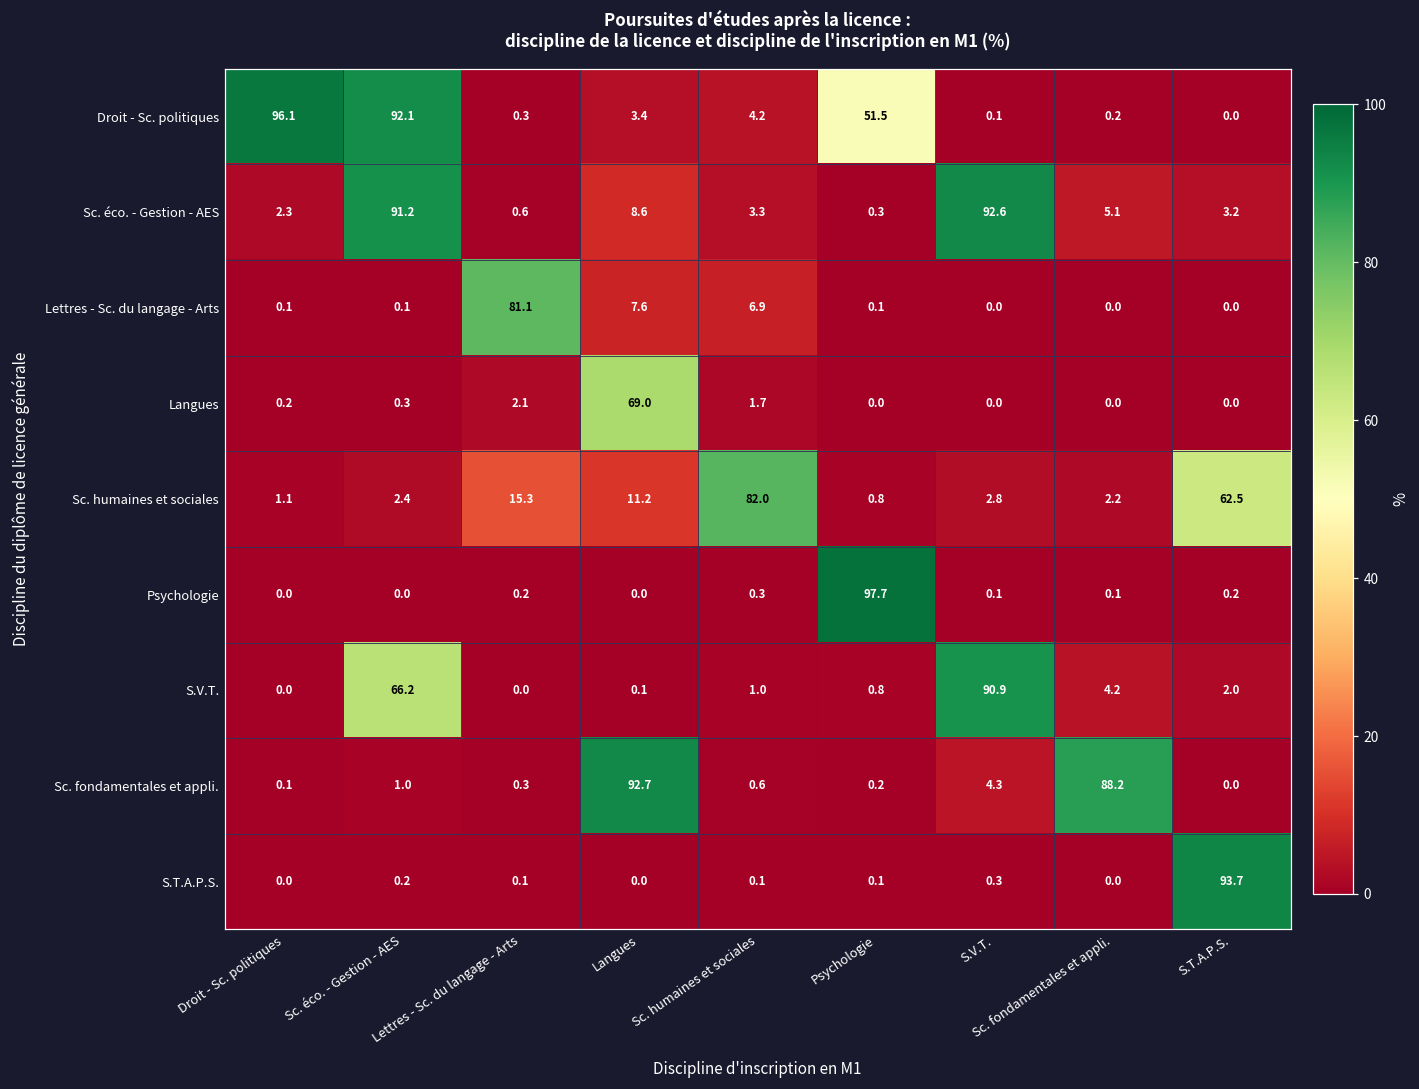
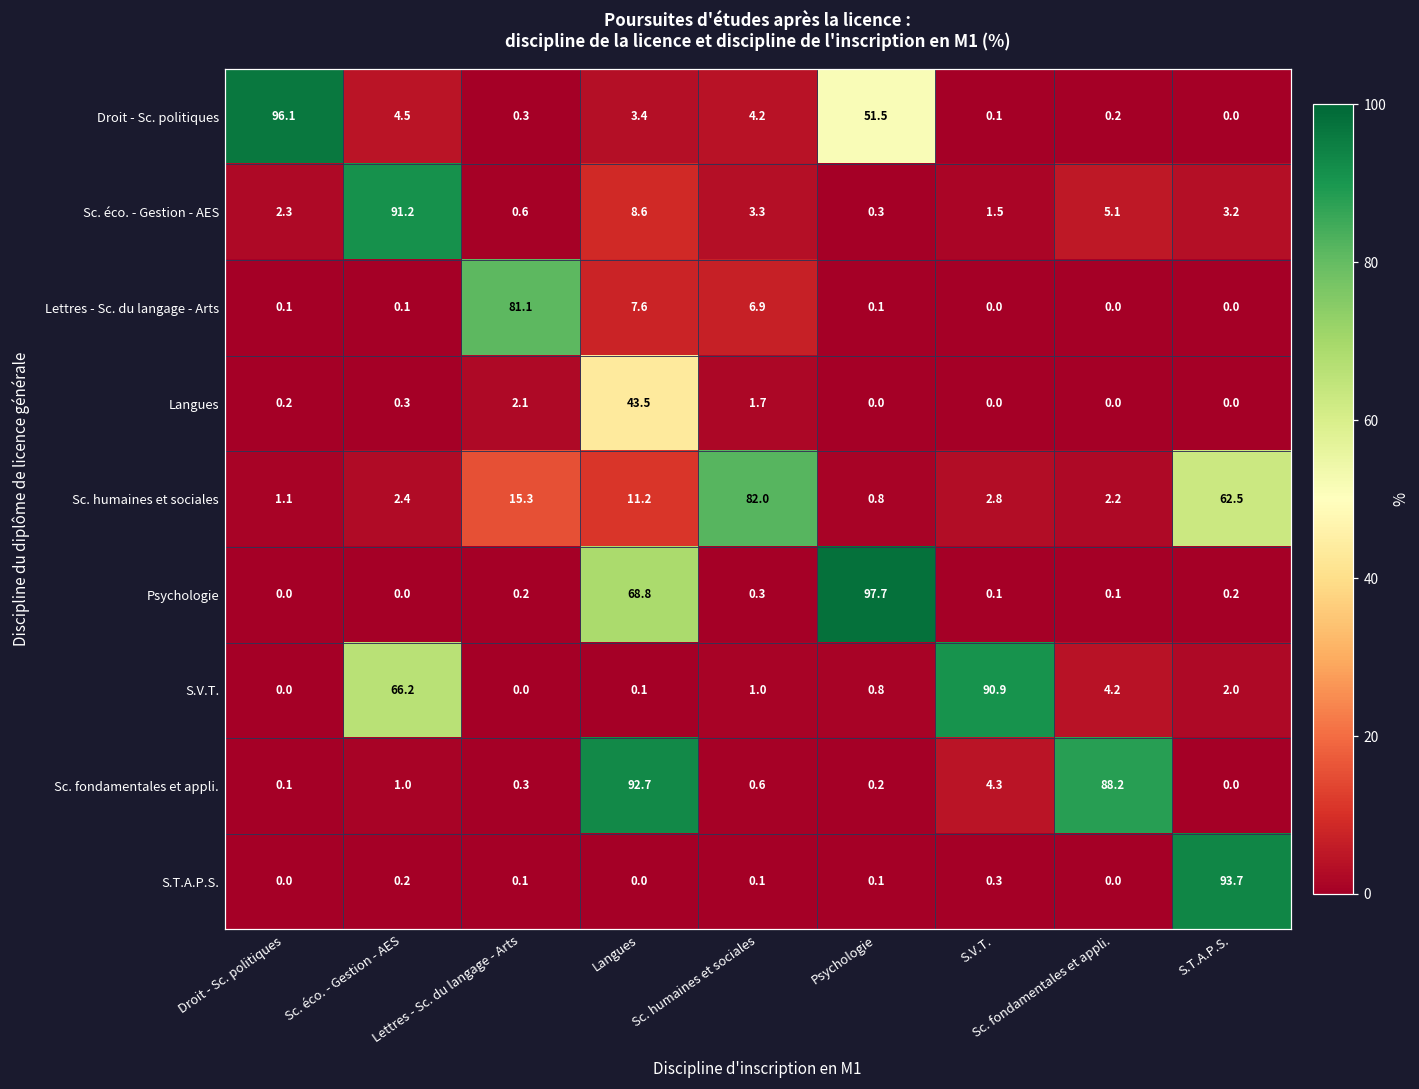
  {
    "Droit - Sc. politiques": {
      "Droit - Sc. politiques": 96.1,
-     "Sc. éco. - Gestion - AES": 92.1,
+     "Sc. éco. - Gestion - AES": 4.5,
      "Lettres - Sc. du langage - Arts": 0.3,
      "Langues": 3.4,
      "Sc. humaines et sociales": 4.2,
      "Psychologie": 51.5,
      "S.V.T.": 0.1,
      "Sc. fondamentales et appli.": 0.2,
      "S.T.A.P.S.": 0.0
    },
    "Sc. éco. - Gestion - AES": {
      "Droit - Sc. politiques": 2.3,
      "Sc. éco. - Gestion - AES": 91.2,
      "Lettres - Sc. du langage - Arts": 0.6,
      "Langues": 8.6,
      "Sc. humaines et sociales": 3.3,
      "Psychologie": 0.3,
-     "S.V.T.": 92.6,
+     "S.V.T.": 1.5,
      "Sc. fondamentales et appli.": 5.1,
      "S.T.A.P.S.": 3.2
    },
    "Lettres - Sc. du langage - Arts": {
      "Droit - Sc. politiques": 0.1,
      "Sc. éco. - Gestion - AES": 0.1,
      "Lettres - Sc. du langage - Arts": 81.1,
      "Langues": 7.6,
      "Sc. humaines et sociales": 6.9,
      "Psychologie": 0.1,
      "S.V.T.": 0.0,
      "Sc. fondamentales et appli.": 0.0,
      "S.T.A.P.S.": 0.0
    },
    "Langues": {
      "Droit - Sc. politiques": 0.2,
      "Sc. éco. - Gestion - AES": 0.3,
      "Lettres - Sc. du langage - Arts": 2.1,
-     "Langues": 69.0,
+     "Langues": 43.5,
      "Sc. humaines et sociales": 1.7,
      "Psychologie": 0.0,
      "S.V.T.": 0.0,
      "Sc. fondamentales et appli.": 0.0,
      "S.T.A.P.S.": 0.0
    },
    "Sc. humaines et sociales": {
      "Droit - Sc. politiques": 1.1,
      "Sc. éco. - Gestion - AES": 2.4,
      "Lettres - Sc. du langage - Arts": 15.3,
      "Langues": 11.2,
      "Sc. humaines et sociales": 82.0,
      "Psychologie": 0.8,
      "S.V.T.": 2.8,
      "Sc. fondamentales et appli.": 2.2,
      "S.T.A.P.S.": 62.5
    },
    "Psychologie": {
      "Droit - Sc. politiques": 0.0,
      "Sc. éco. - Gestion - AES": 0.0,
      "Lettres - Sc. du langage - Arts": 0.2,
-     "Langues": 0.0,
+     "Langues": 68.8,
      "Sc. humaines et sociales": 0.3,
      "Psychologie": 97.7,
      "S.V.T.": 0.1,
      "Sc. fondamentales et appli.": 0.1,
      "S.T.A.P.S.": 0.2
    },
    "S.V.T.": {
      "Droit - Sc. politiques": 0.0,
      "Sc. éco. - Gestion - AES": 66.2,
      "Lettres - Sc. du langage - Arts": 0.0,
      "Langues": 0.1,
      "Sc. humaines et sociales": 1.0,
      "Psychologie": 0.8,
      "S.V.T.": 90.9,
      "Sc. fondamentales et appli.": 4.2,
      "S.T.A.P.S.": 2.0
    },
    "Sc. fondamentales et appli.": {
      "Droit - Sc. politiques": 0.1,
      "Sc. éco. - Gestion - AES": 1.0,
      "Lettres - Sc. du langage - Arts": 0.3,
      "Langues": 92.7,
      "Sc. humaines et sociales": 0.6,
      "Psychologie": 0.2,
      "S.V.T.": 4.3,
      "Sc. fondamentales et appli.": 88.2,
      "S.T.A.P.S.": 0.0
    },
    "S.T.A.P.S.": {
      "Droit - Sc. politiques": 0.0,
      "Sc. éco. - Gestion - AES": 0.2,
      "Lettres - Sc. du langage - Arts": 0.1,
      "Langues": 0.0,
      "Sc. humaines et sociales": 0.1,
      "Psychologie": 0.1,
      "S.V.T.": 0.3,
      "Sc. fondamentales et appli.": 0.0,
      "S.T.A.P.S.": 93.7
    }
  }
